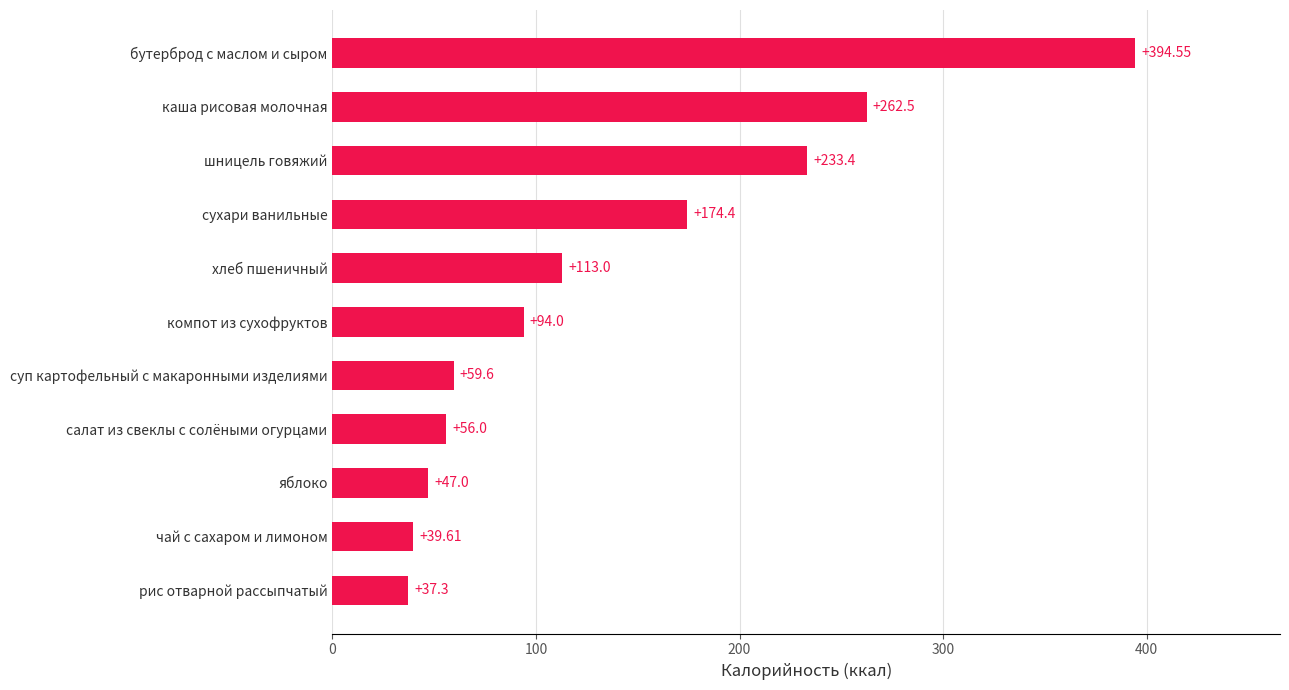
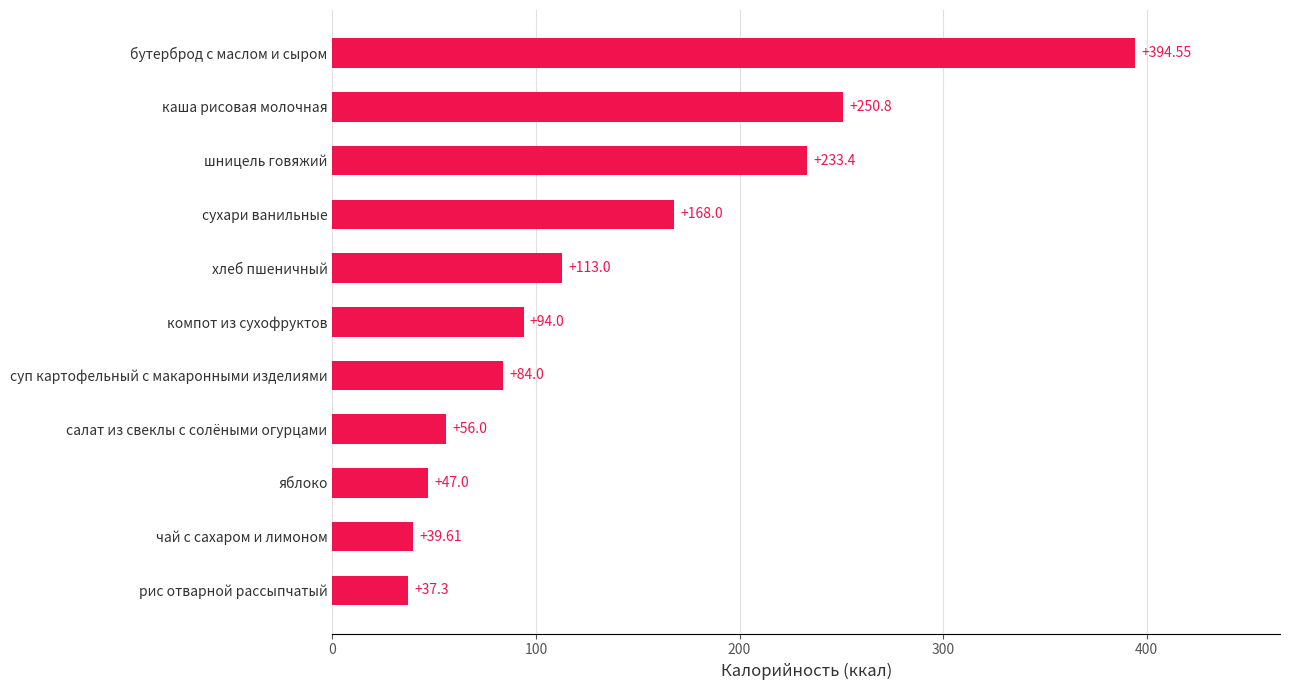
  {
    "бутерброд с маслом и сыром": "+394.55",
-   "каша рисовая молочная": "+262.5",
+   "каша рисовая молочная": "+250.8",
    "шницель говяжий": "+233.4",
-   "сухари ванильные": "+174.4",
+   "сухари ванильные": "+168.0",
    "хлеб пшеничный": "+113.0",
    "компот из сухофруктов": "+94.0",
-   "суп картофельный с макаронными изделиями": "+59.6",
+   "суп картофельный с макаронными изделиями": "+84.0",
    "салат из свеклы с солёными огурцами": "+56.0",
    "яблоко": "+47.0",
    "чай с сахаром и лимоном": "+39.61",
    "рис отварной рассыпчатый": "+37.3"
  }
